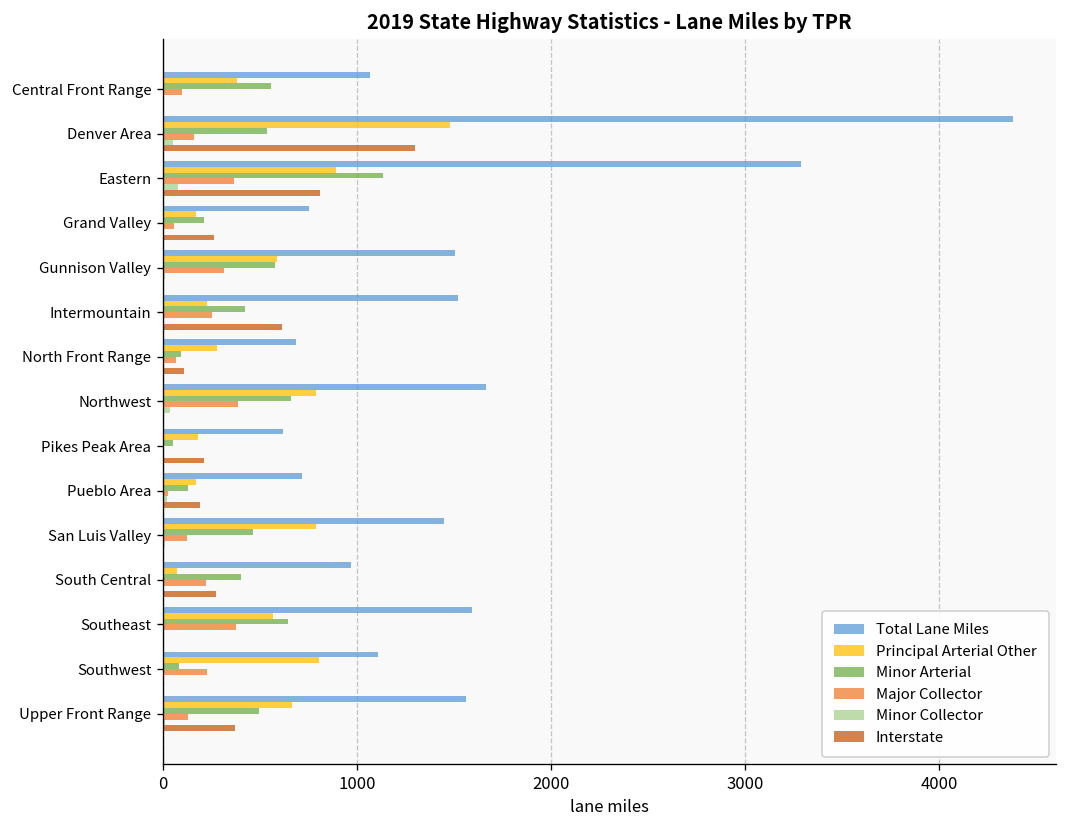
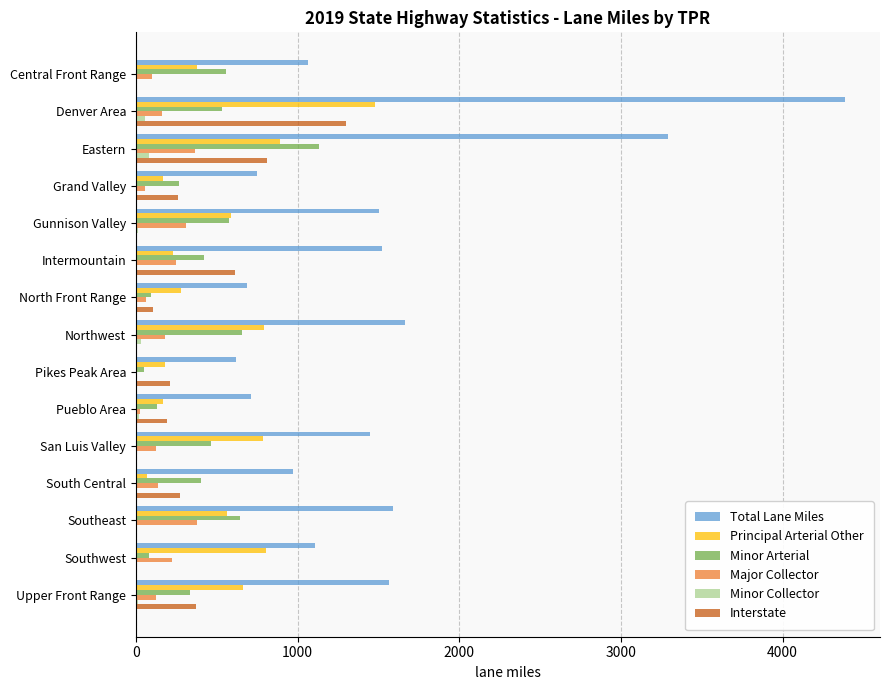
  {
    "Total Lane Miles": {
      "Central Front Range": 1070,
      "Denver Area": 4380,
      "Eastern": 3290,
      "Grand Valley": 750,
      "Gunnison Valley": 1500,
      "Intermountain": 1520,
      "North Front Range": 690,
      "Northwest": 1670,
      "Pikes Peak Area": 620,
      "Pueblo Area": 710,
      "San Luis Valley": 1450,
      "South Central": 970,
      "Southeast": 1590,
      "Southwest": 1110,
      "Upper Front Range": 1560
    },
    "Principal Arterial Other": {
      "Central Front Range": 380,
      "Denver Area": 1480,
      "Eastern": 890,
      "Grand Valley": 170,
      "Gunnison Valley": 590,
      "Intermountain": 230,
      "North Front Range": 280,
      "Northwest": 790,
      "Pikes Peak Area": 180,
      "Pueblo Area": 170,
      "San Luis Valley": 790,
      "South Central": 70,
      "Southeast": 560,
      "Southwest": 800,
      "Upper Front Range": 670
    },
    "Minor Arterial": {
      "Central Front Range": 560,
      "Denver Area": 530,
      "Eastern": 1130,
-     "Grand Valley": 210,
+     "Grand Valley": 270,
      "Gunnison Valley": 580,
      "Intermountain": 420,
      "North Front Range": 90,
      "Northwest": 660,
      "Pikes Peak Area": 50,
      "Pueblo Area": 130,
      "San Luis Valley": 460,
      "South Central": 400,
      "Southeast": 640,
      "Southwest": 80,
-     "Upper Front Range": 500
+     "Upper Front Range": 330
    },
    "Major Collector": {
      "Central Front Range": 100,
      "Denver Area": 160,
      "Eastern": 370,
      "Grand Valley": 50,
      "Gunnison Valley": 310,
      "Intermountain": 250,
      "North Front Range": 70,
-     "Northwest": 390,
+     "Northwest": 180,
      "Pikes Peak Area": 0,
      "Pueblo Area": 20,
      "San Luis Valley": 120,
-     "South Central": 220,
+     "South Central": 130,
      "Southeast": 380,
      "Southwest": 220,
      "Upper Front Range": 130
    },
    "Minor Collector": {
      "Denver Area": 50,
      "Eastern": 80,
      "Grand Valley": 0,
      "North Front Range": 0,
      "Northwest": 30,
      "Pikes Peak Area": 0,
      "Pueblo Area": 20,
      "South Central": 0,
      "Southwest": 0
    },
    "Interstate": {
      "Central Front Range": 0,
      "Denver Area": 1300,
      "Eastern": 810,
      "Grand Valley": 260,
      "Gunnison Valley": 0,
      "Intermountain": 610,
      "North Front Range": 110,
      "Northwest": 0,
      "Pikes Peak Area": 210,
      "Pueblo Area": 190,
      "San Luis Valley": 0,
      "South Central": 280,
      "Southeast": 0,
      "Southwest": 0,
      "Upper Front Range": 370
    }
  }
